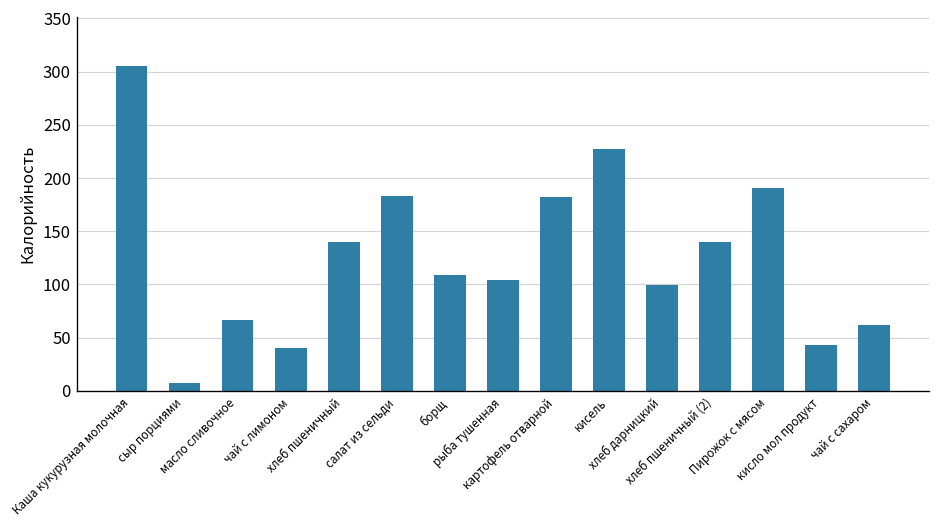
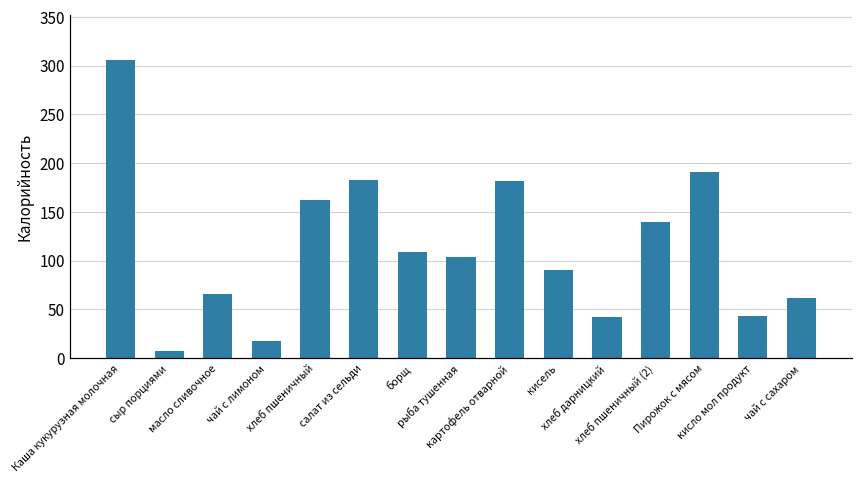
  {
    "Каша кукурузная молочная": 310,
    "сыр порциями": 10,
    "масло сливочное": 70,
-   "чай с лимоном": 40,
-   "хлеб пшеничный": 140,
+   "чай с лимоном": 20,
+   "хлеб пшеничный": 160,
    "салат из сельди": 180,
    "борщ": 110,
    "рыба тушенная": 100,
    "картофель отварной": 180,
-   "кисель": 230,
-   "хлеб дарницкий": 100,
+   "кисель": 90,
+   "хлеб дарницкий": 40,
    "хлеб пшеничный (2)": 140,
    "Пирожок с мясом": 190,
    "кисло мол продукт": 40,
    "чай с сахаром": 60
  }
